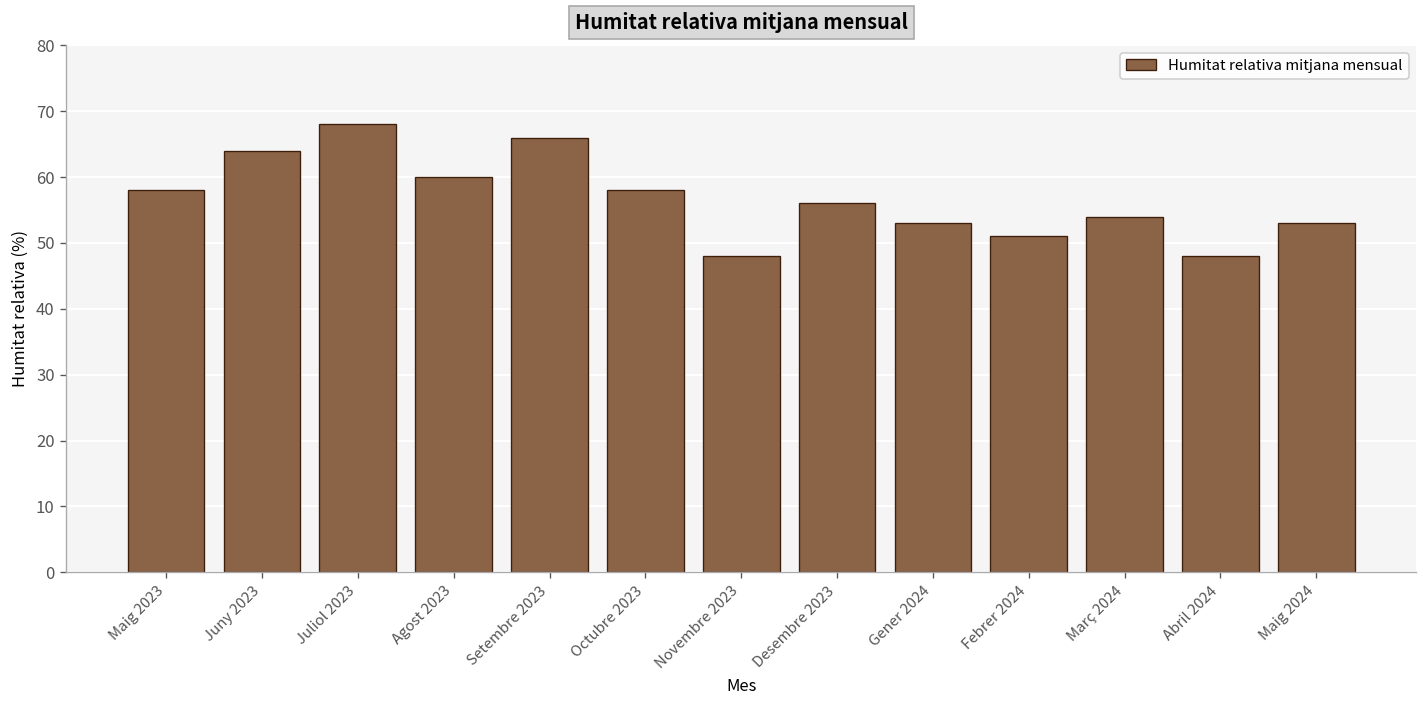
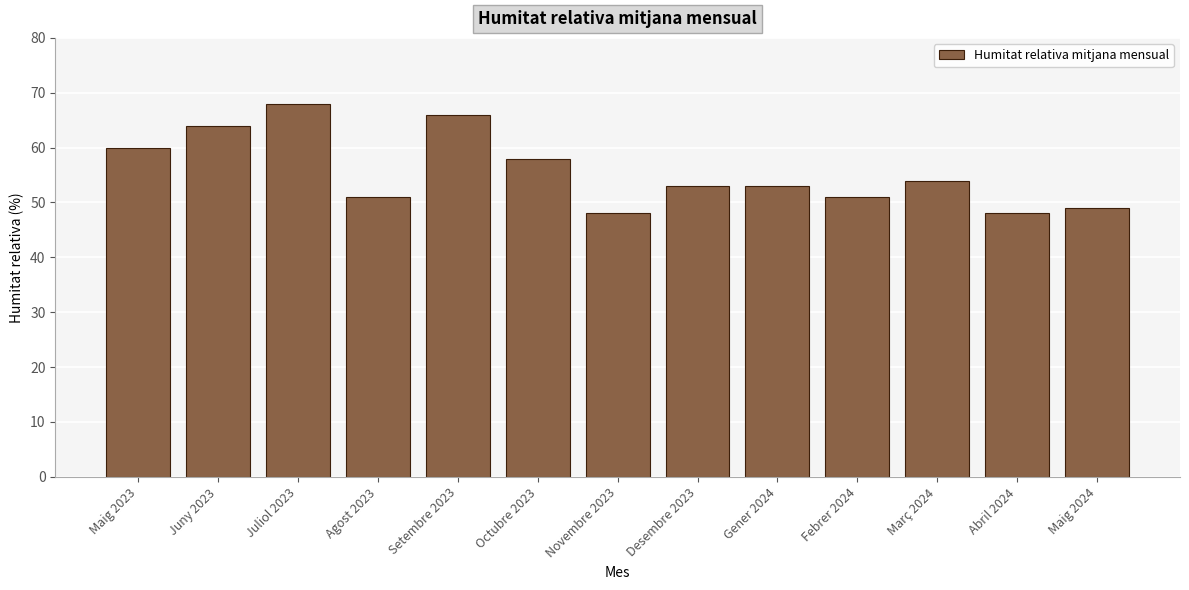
  {
-   "Maig 2023": 58,
+   "Maig 2023": 60,
    "Juny 2023": 64,
    "Juliol 2023": 68,
-   "Agost 2023": 60,
+   "Agost 2023": 51,
    "Setembre 2023": 66,
    "Octubre 2023": 58,
    "Novembre 2023": 48,
-   "Desembre 2023": 56,
+   "Desembre 2023": 53,
    "Gener 2024": 53,
    "Febrer 2024": 51,
    "Març 2024": 54,
    "Abril 2024": 48,
-   "Maig 2024": 53
+   "Maig 2024": 49
  }
